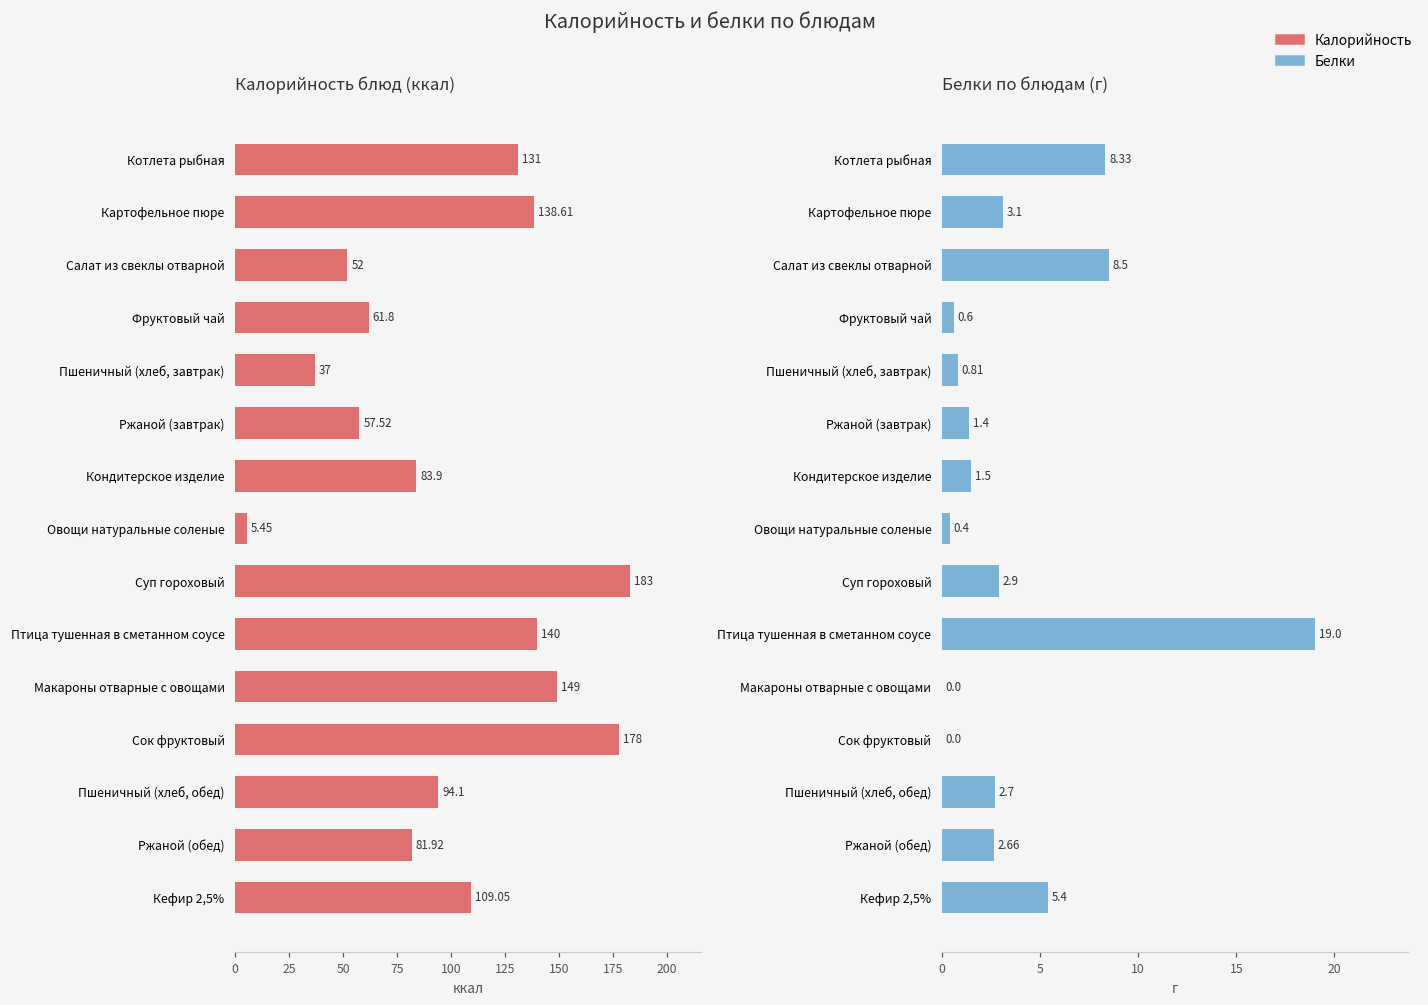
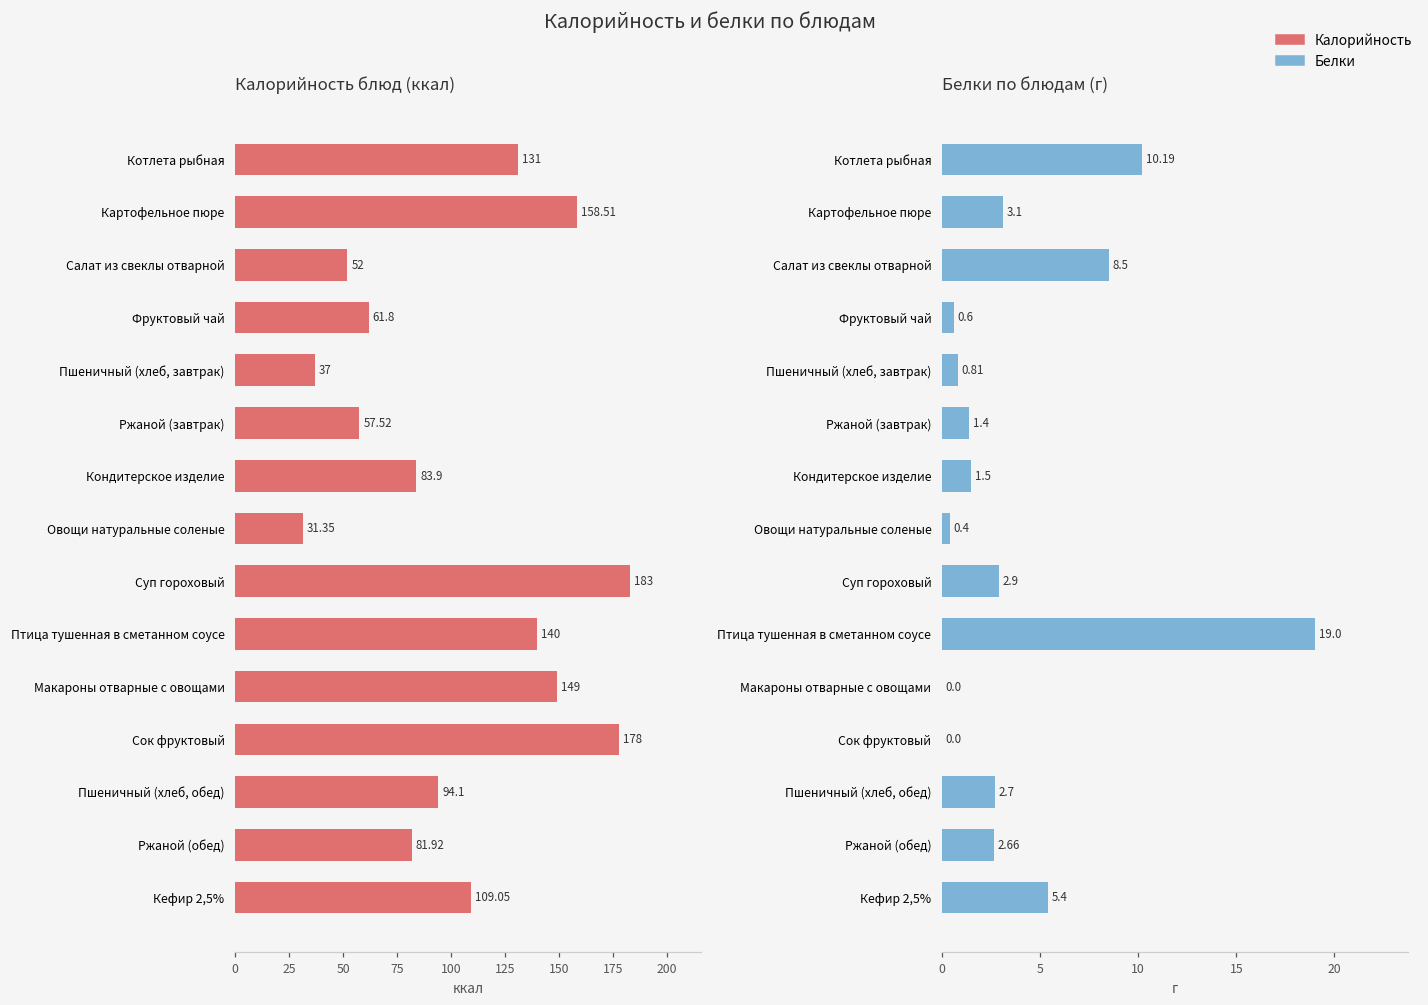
  {
    "Калорийность блюд (ккал)": {
      "Котлета рыбная": 131,
-     "Картофельное пюре": 138.61,
+     "Картофельное пюре": 158.51,
      "Салат из свеклы отварной": 52,
      "Фруктовый чай": 61.8,
      "Пшеничный (хлеб, завтрак)": 37,
      "Ржаной (завтрак)": 57.52,
      "Кондитерское изделие": 83.9,
-     "Овощи натуральные соленые": 5.45,
+     "Овощи натуральные соленые": 31.35,
      "Суп гороховый": 183,
      "Птица тушенная в сметанном соусе": 140,
      "Макароны отварные с овощами": 149,
      "Сок фруктовый": 178,
      "Пшеничный (хлеб, обед)": 94.1,
      "Ржаной (обед)": 81.92,
      "Кефир 2,5%": 109.05
    },
    "Белки по блюдам (г)": {
-     "Котлета рыбная": 8.33,
+     "Котлета рыбная": 10.19,
      "Картофельное пюре": 3.1,
      "Салат из свеклы отварной": 8.5,
      "Фруктовый чай": 0.6,
      "Пшеничный (хлеб, завтрак)": 0.81,
      "Ржаной (завтрак)": 1.4,
      "Кондитерское изделие": 1.5,
      "Овощи натуральные соленые": 0.4,
      "Суп гороховый": 2.9,
      "Птица тушенная в сметанном соусе": 19.0,
      "Макароны отварные с овощами": 0.0,
      "Сок фруктовый": 0.0,
      "Пшеничный (хлеб, обед)": 2.7,
      "Ржаной (обед)": 2.66,
      "Кефир 2,5%": 5.4
    }
  }
